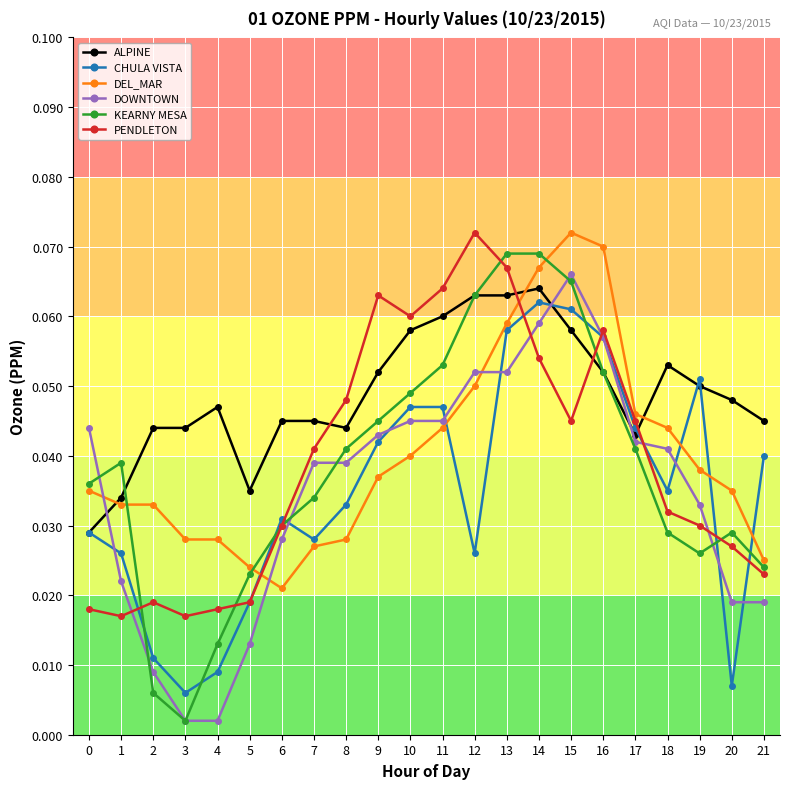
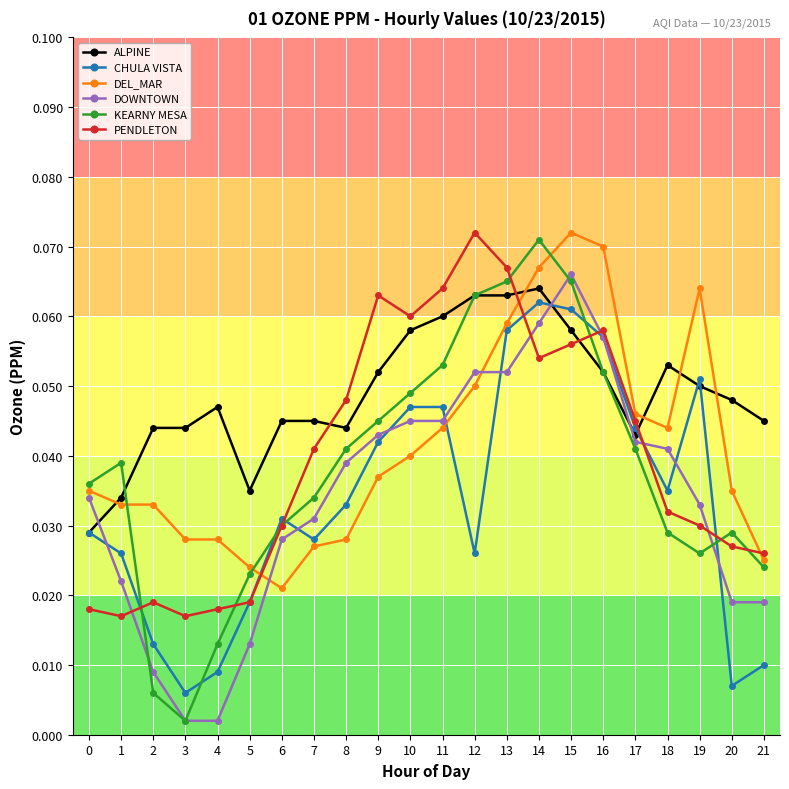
  {
    "ALPINE": {
      "1": 0.034,
      "2": 0.044,
      "3": 0.044,
      "4": 0.047,
      "5": 0.035,
      "6": 0.045,
      "7": 0.045,
      "8": 0.044,
      "9": 0.052,
      "10": 0.058,
      "11": 0.060,
      "13": 0.063,
      "14": 0.064,
      "15": 0.058,
      "17": 0.043,
      "18": 0.053,
      "19": 0.050,
      "20": 0.048,
      "21": 0.045
    },
    "CHULA VISTA": {
      "1": 0.026,
-     "2": 0.011,
+     "2": 0.013,
      "3": 0.006,
      "4": 0.009,
      "6": 0.031,
      "7": 0.028,
      "8": 0.033,
      "9": 0.042,
      "10": 0.047,
      "11": 0.047,
      "12": 0.026,
      "13": 0.058,
      "14": 0.062,
      "15": 0.061,
      "17": 0.044,
      "18": 0.035,
      "19": 0.051,
      "20": 0.007,
-     "21": 0.04
+     "21": 0.01
    },
    "DEL_MAR": {
      "0": 0.035,
      "1": 0.033,
      "2": 0.033,
      "3": 0.028,
      "4": 0.028,
      "5": 0.024,
      "6": 0.021,
      "7": 0.027,
      "8": 0.028,
      "9": 0.037,
      "10": 0.040,
      "11": 0.044,
      "12": 0.050,
      "13": 0.059,
      "14": 0.067,
      "15": 0.072,
      "16": 0.070,
      "17": 0.046,
      "18": 0.044,
-     "19": 0.038,
+     "19": 0.064,
      "20": 0.035,
      "21": 0.025
    },
    "DOWNTOWN": {
-     "0": 0.044,
+     "0": 0.034,
      "1": 0.022,
      "2": 0.009,
      "4": 0.002,
      "5": 0.013,
      "6": 0.028,
-     "7": 0.039,
+     "7": 0.031,
      "8": 0.039,
      "9": 0.043,
      "10": 0.045,
      "11": 0.045,
      "12": 0.052,
      "13": 0.052,
      "14": 0.059,
      "15": 0.066,
      "17": 0.042,
      "18": 0.041,
      "19": 0.033,
      "20": 0.019,
      "21": 0.019
    },
    "KEARNY MESA": {
      "0": 0.036,
      "1": 0.039,
      "2": 0.006,
      "4": 0.013,
      "5": 0.023,
      "7": 0.034,
      "8": 0.041,
      "9": 0.045,
      "10": 0.049,
      "11": 0.053,
-     "13": 0.069,
-     "14": 0.069,
+     "13": 0.065,
+     "14": 0.071,
      "15": 0.065,
      "17": 0.041,
      "18": 0.029,
      "19": 0.026,
      "20": 0.029,
      "21": 0.024
    },
    "PENDLETON": {
      "0": 0.018,
      "1": 0.017,
      "2": 0.019,
      "3": 0.017,
      "4": 0.018,
      "7": 0.041,
      "8": 0.048,
      "9": 0.063,
      "10": 0.060,
      "11": 0.064,
      "12": 0.072,
      "13": 0.067,
      "14": 0.054,
-     "15": 0.045,
+     "15": 0.056,
      "16": 0.058,
      "17": 0.045,
      "18": 0.032,
      "19": 0.030,
      "20": 0.027,
-     "21": 0.023
+     "21": 0.026
    }
  }
